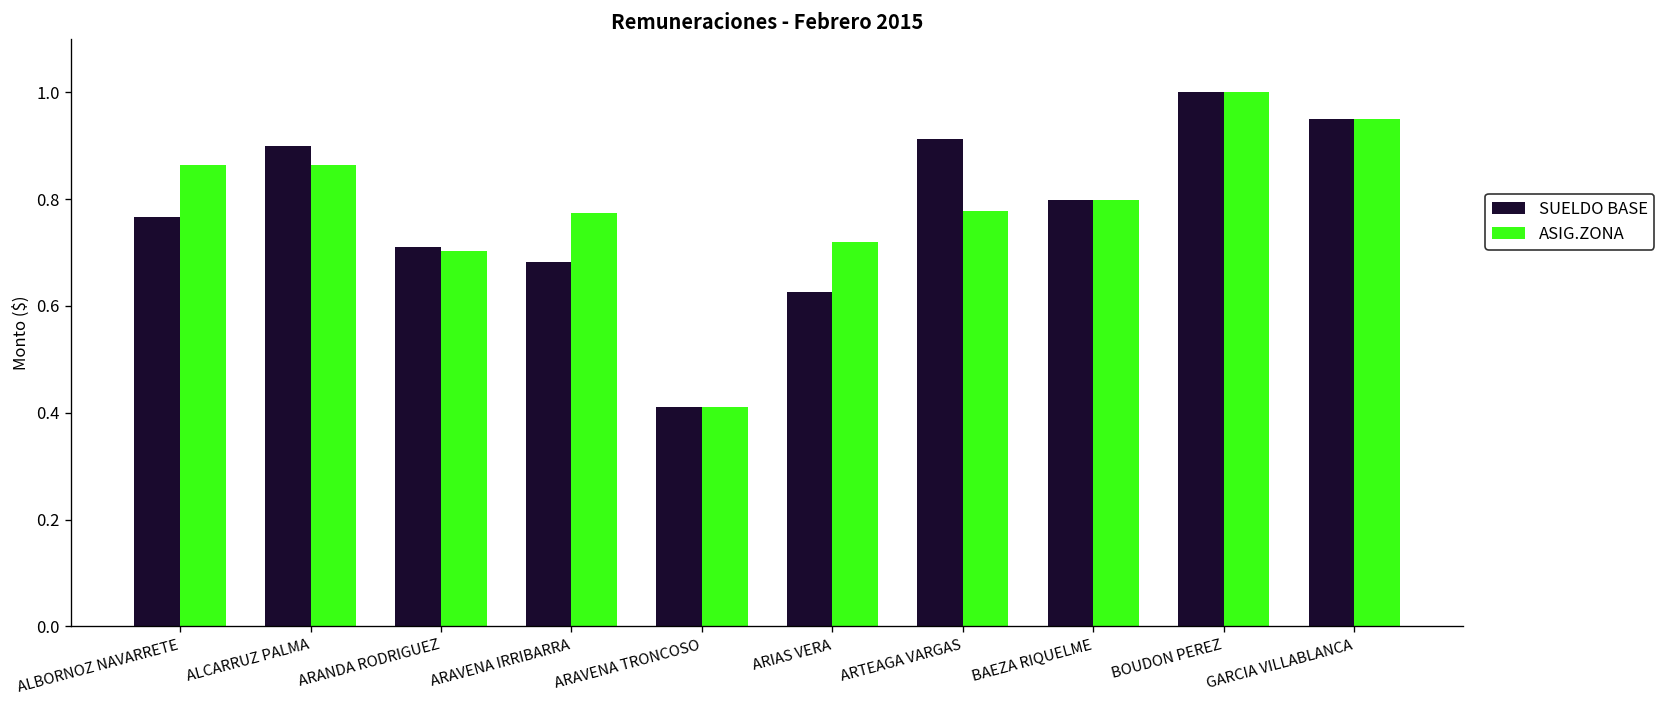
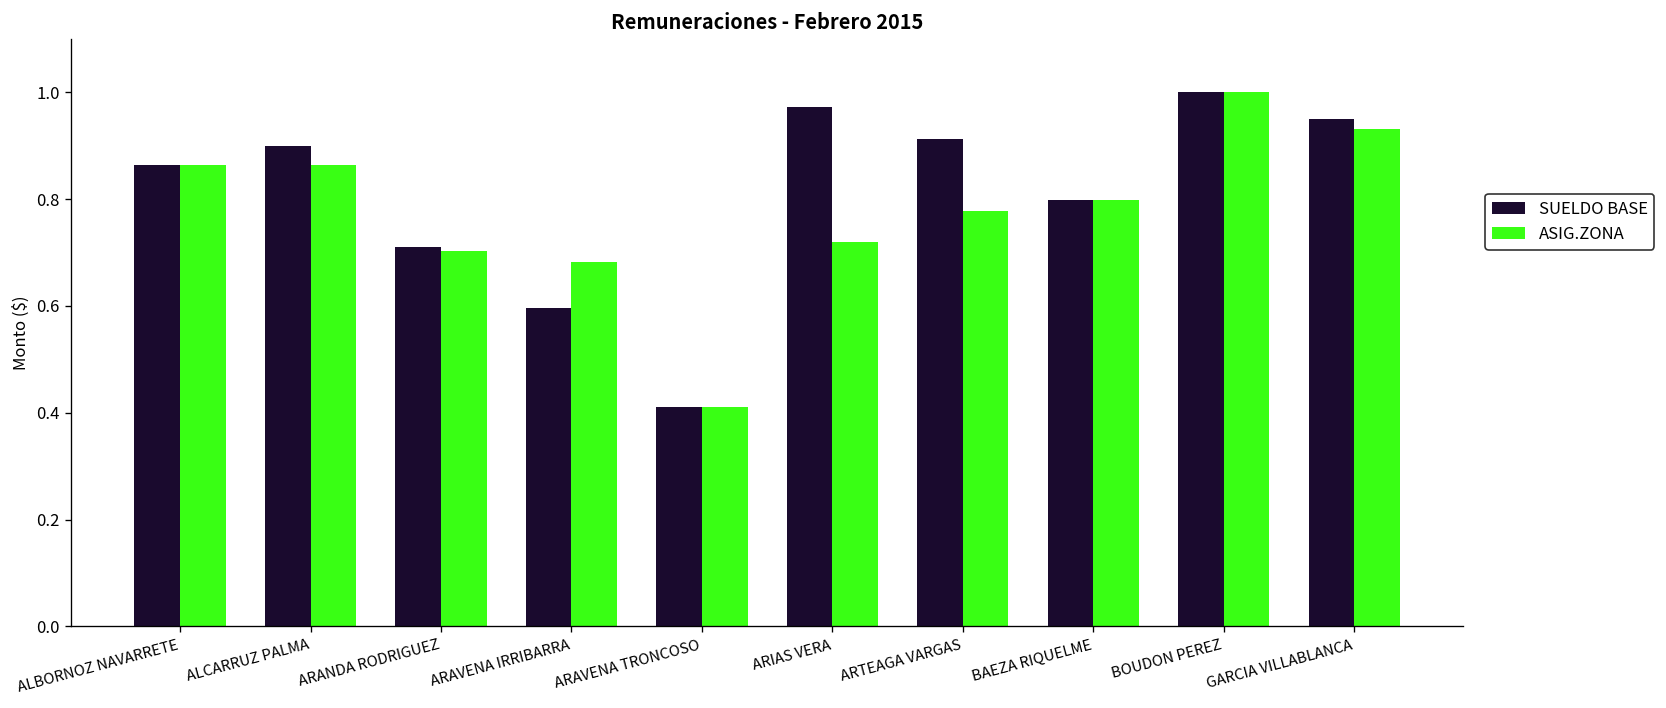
  {
    "SUELDO BASE": {
-     "ALBORNOZ NAVARRETE": 0.77,
+     "ALBORNOZ NAVARRETE": 0.86,
      "ALCARRUZ PALMA": 0.90,
      "ARANDA RODRIGUEZ": 0.71,
-     "ARAVENA IRRIBARRA": 0.68,
+     "ARAVENA IRRIBARRA": 0.60,
      "ARAVENA TRONCOSO": 0.41,
-     "ARIAS VERA": 0.63,
+     "ARIAS VERA": 0.97,
      "ARTEAGA VARGAS": 0.91,
      "BAEZA RIQUELME": 0.80,
      "BOUDON PEREZ": 1.00,
      "GARCIA VILLABLANCA": 0.95
    },
    "ASIG.ZONA": {
      "ALBORNOZ NAVARRETE": 0.86,
      "ALCARRUZ PALMA": 0.86,
      "ARANDA RODRIGUEZ": 0.70,
-     "ARAVENA IRRIBARRA": 0.77,
+     "ARAVENA IRRIBARRA": 0.68,
      "ARAVENA TRONCOSO": 0.41,
      "ARIAS VERA": 0.72,
      "ARTEAGA VARGAS": 0.78,
      "BAEZA RIQUELME": 0.80,
      "BOUDON PEREZ": 1.00,
-     "GARCIA VILLABLANCA": 0.95
+     "GARCIA VILLABLANCA": 0.93
    }
  }
